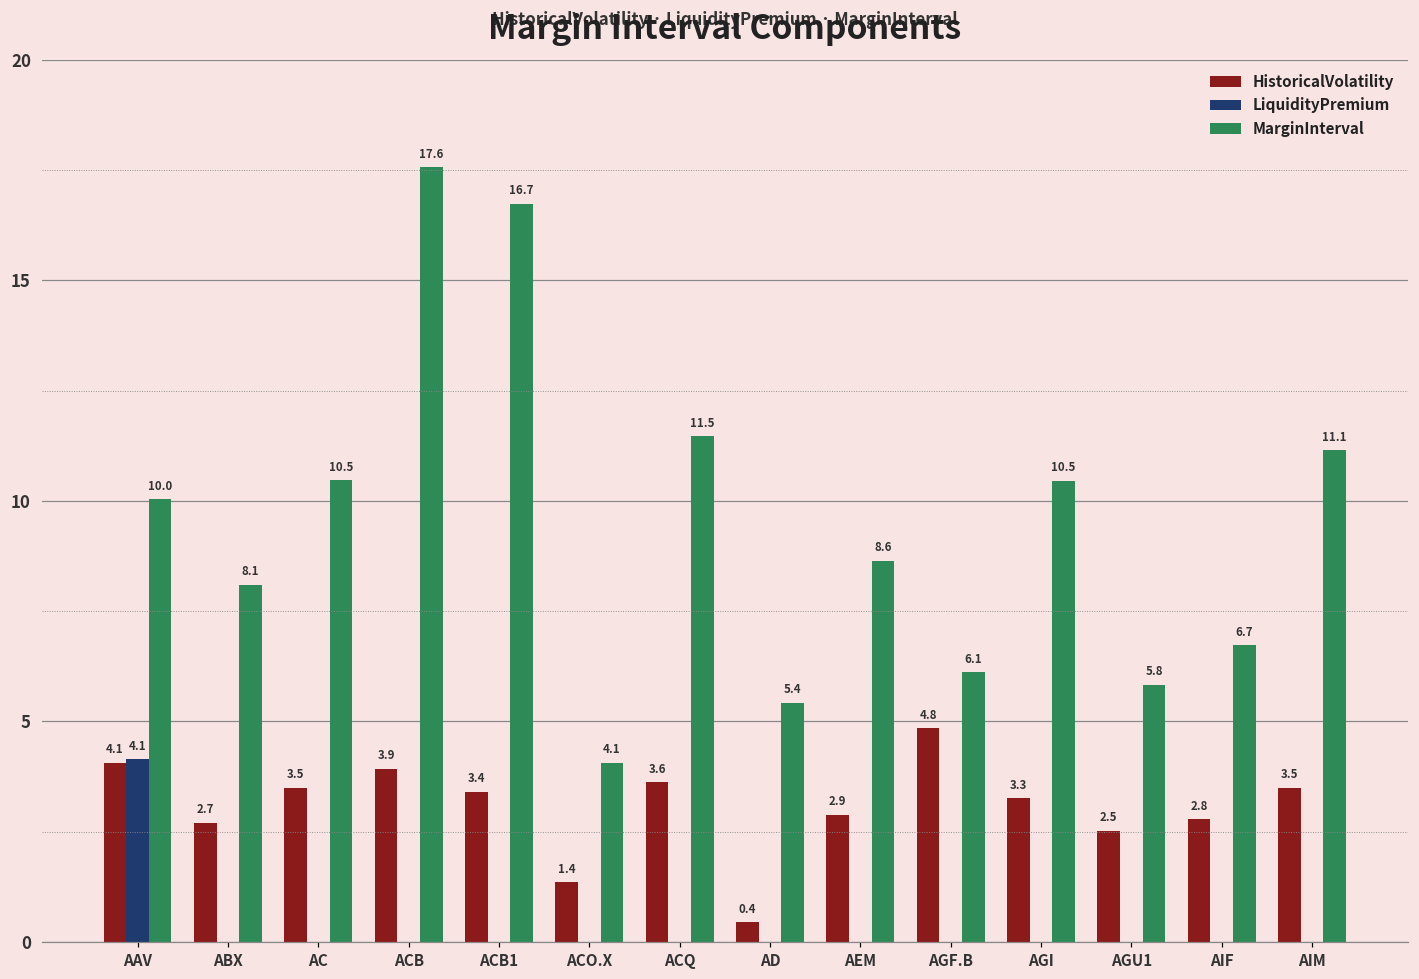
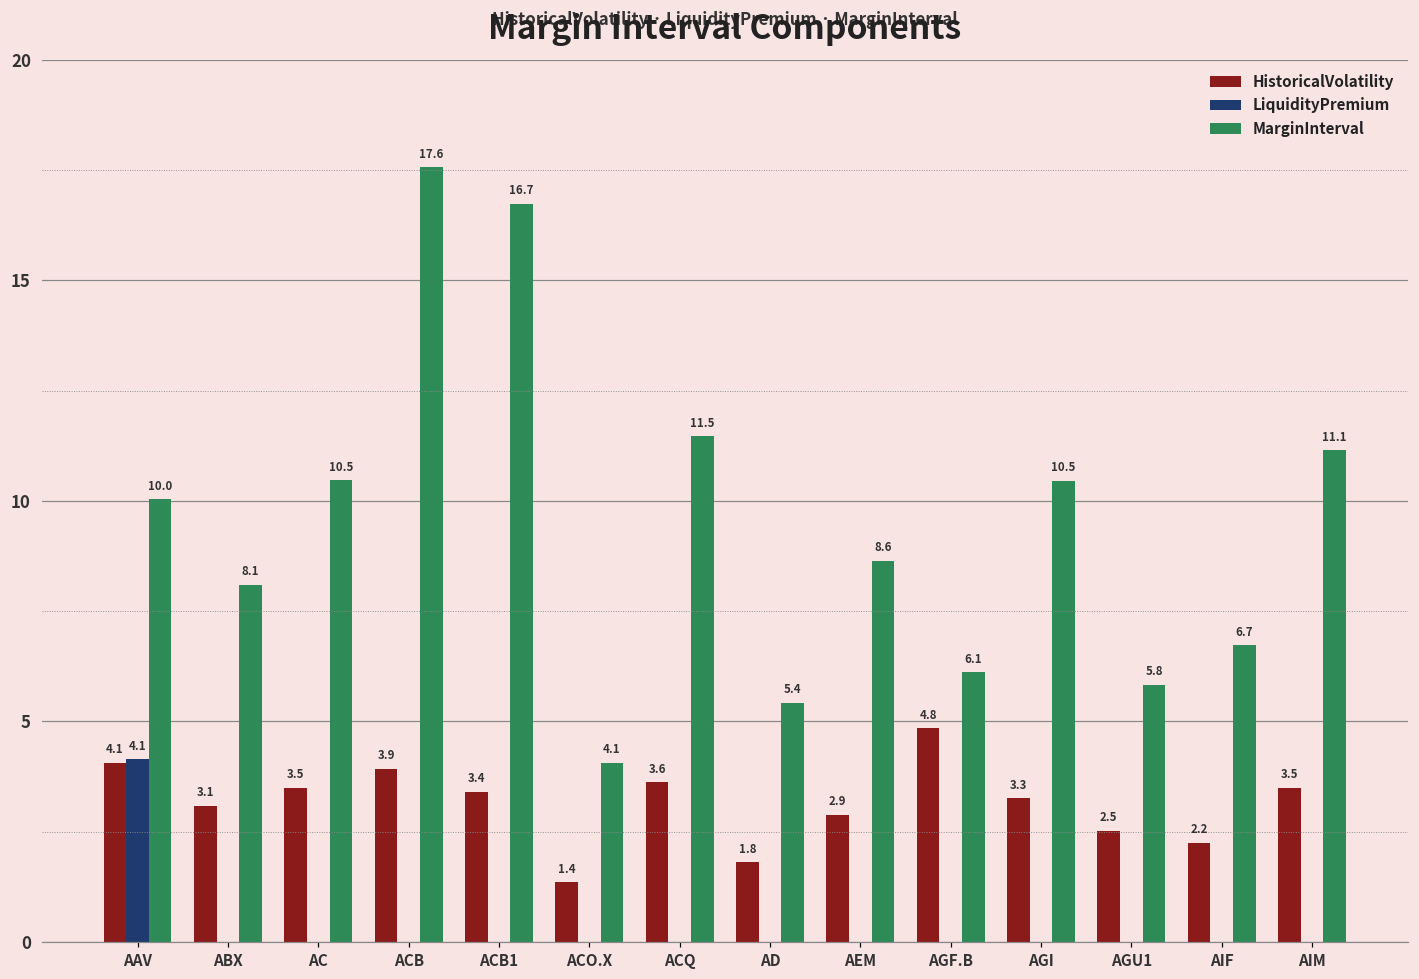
  {
    "HistoricalVolatility": {
      "AAV": 4.1,
-     "ABX": 2.7,
+     "ABX": 3.1,
      "AC": 3.5,
      "ACB": 3.9,
      "ACB1": 3.4,
      "ACO.X": 1.4,
      "ACQ": 3.6,
-     "AD": 0.4,
+     "AD": 1.8,
      "AEM": 2.9,
      "AGF.B": 4.8,
      "AGI": 3.3,
      "AGU1": 2.5,
-     "AIF": 2.8,
+     "AIF": 2.2,
      "AIM": 3.5
    },
    "LiquidityPremium": {
      "AAV": 4.1
    },
    "MarginInterval": {
      "AAV": 10.0,
      "ABX": 8.1,
      "AC": 10.5,
      "ACB": 17.6,
      "ACB1": 16.7,
      "ACO.X": 4.1,
      "ACQ": 11.5,
      "AD": 5.4,
      "AEM": 8.6,
      "AGF.B": 6.1,
      "AGI": 10.5,
      "AGU1": 5.8,
      "AIF": 6.7,
      "AIM": 11.1
    }
  }
